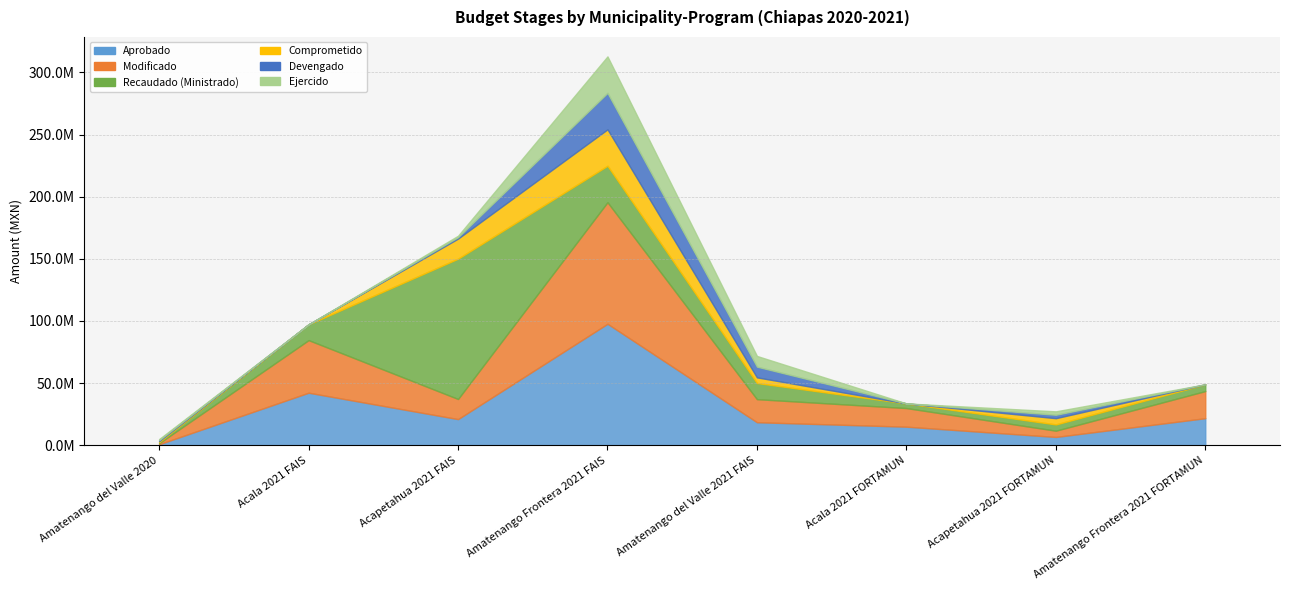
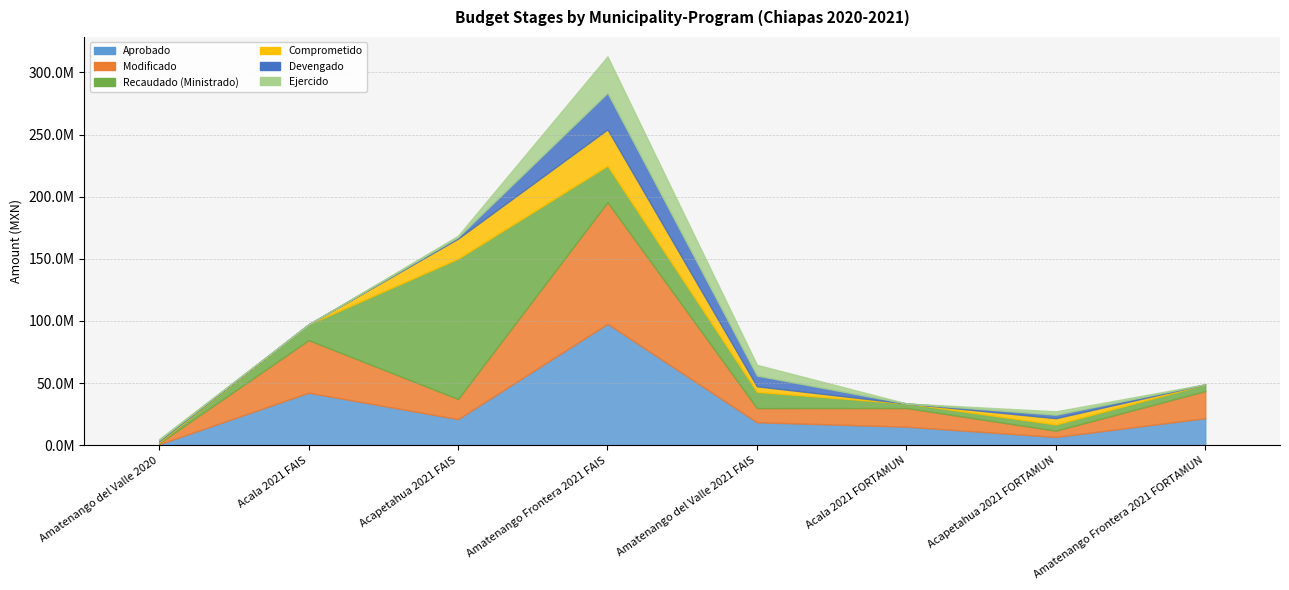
  {
    "Modificado": {
      "Acala 2021 FAIS": 42000000,
      "Acapetahua 2021 FAIS": 16000000,
      "Amatenango Frontera 2021 FAIS": 98000000,
-     "Amatenango del Valle 2021 FAIS": 19000000,
+     "Amatenango del Valle 2021 FAIS": 11000000,
      "Acala 2021 FORTAMUN": 15000000,
      "Acapetahua 2021 FORTAMUN": 5000000,
      "Amatenango Frontera 2021 FORTAMUN": 22000000
    },
    "Recaudado (Ministrado)": {
      "Acapetahua 2021 FAIS": 113000000,
      "Amatenango Frontera 2021 FAIS": 29000000,
      "Amatenango del Valle 2021 FAIS": 13000000,
      "Acapetahua 2021 FORTAMUN": 5000000
    },
    "Comprometido": {
      "Amatenango Frontera 2021 FAIS": 29000000,
      "Amatenango del Valle 2021 FAIS": 5000000,
      "Acapetahua 2021 FORTAMUN": 5000000
    },
    "Ejercido": {
      "Amatenango Frontera 2021 FAIS": 29000000,
      "Amatenango del Valle 2021 FAIS": 9000000,
      "Acapetahua 2021 FORTAMUN": 3000000
    }
  }
